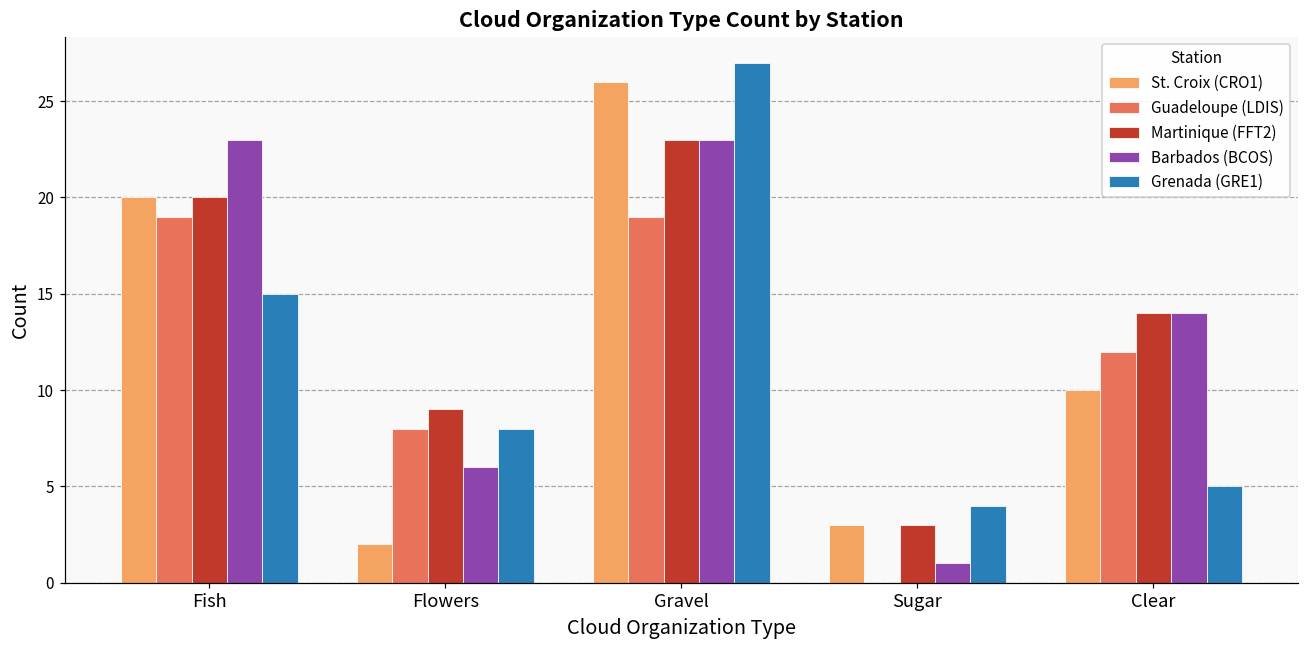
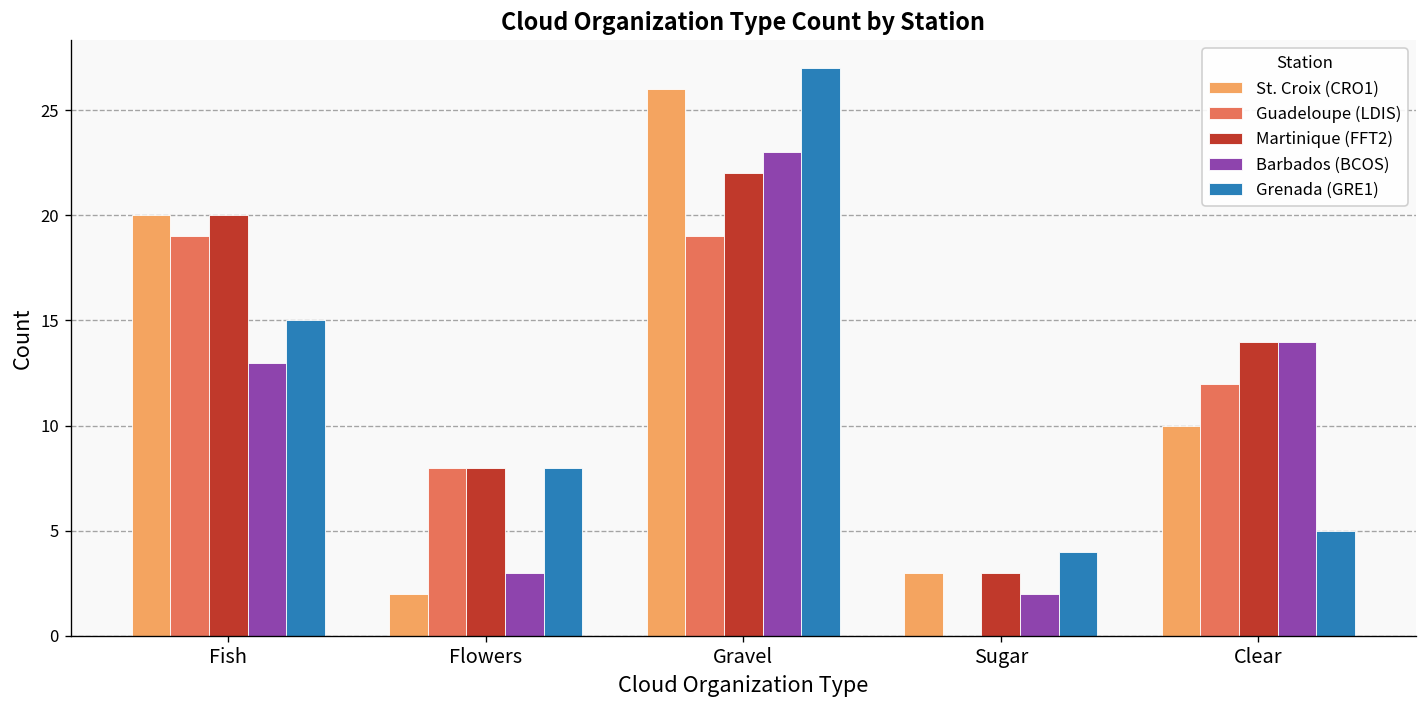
  {
    "Martinique (FFT2)": {
      "Fish": 20,
-     "Flowers": 9,
-     "Gravel": 23,
+     "Flowers": 8,
+     "Gravel": 22,
      "Sugar": 3,
      "Clear": 14
    },
    "Barbados (BCOS)": {
-     "Fish": 23,
-     "Flowers": 6,
+     "Fish": 13,
+     "Flowers": 3,
      "Gravel": 23,
-     "Sugar": 1,
+     "Sugar": 2,
      "Clear": 14
    },
    "Grenada (GRE1)": {
      "Fish": 15,
      "Flowers": 8,
      "Gravel": 27,
      "Sugar": 4,
      "Clear": 5
    }
  }
